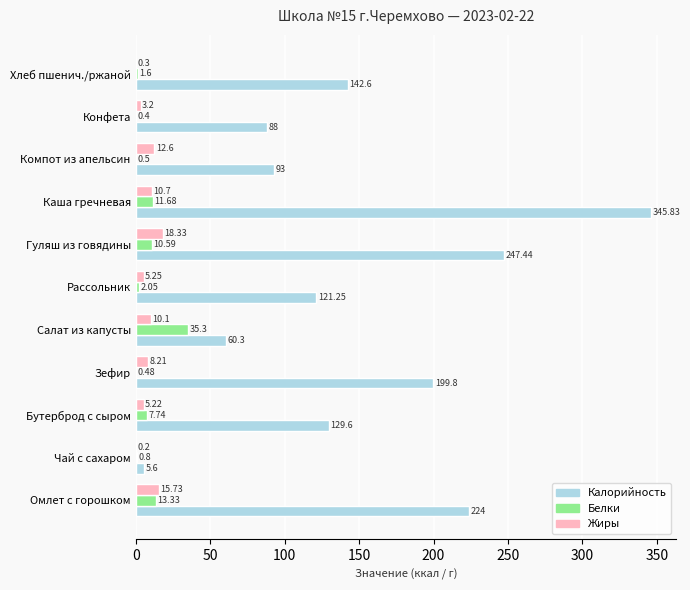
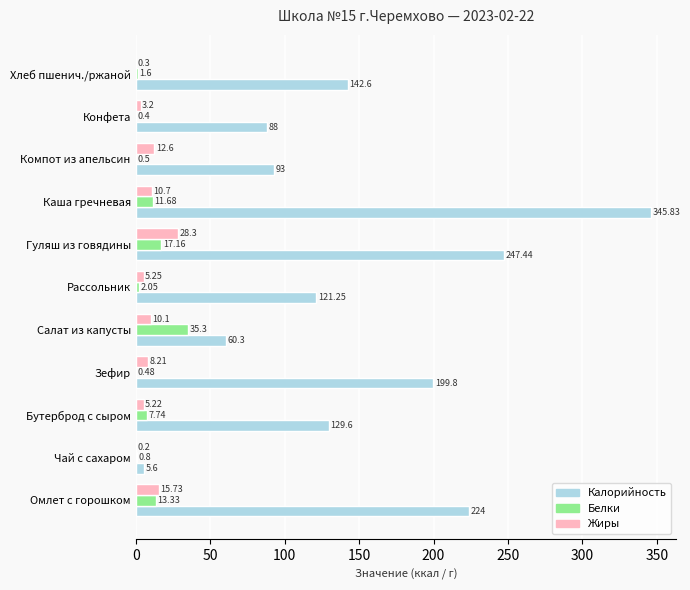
  {
    "Калорийность": {
      "Хлеб пшенич./ржаной": 142.6,
      "Конфета": 88,
      "Компот из апельсин": 93,
      "Каша гречневая": 345.83,
      "Гуляш из говядины": 247.44,
      "Рассольник": 121.25,
      "Салат из капусты": 60.3,
      "Зефир": 199.8,
      "Бутерброд с сыром": 129.6,
      "Чай с сахаром": 5.6,
      "Омлет с горошком": 224
    },
    "Белки": {
      "Хлеб пшенич./ржаной": 1.6,
      "Конфета": 0.4,
      "Компот из апельсин": 0.5,
      "Каша гречневая": 11.68,
-     "Гуляш из говядины": 10.59,
+     "Гуляш из говядины": 17.16,
      "Рассольник": 2.05,
      "Салат из капусты": 35.3,
      "Зефир": 0.48,
      "Бутерброд с сыром": 7.74,
      "Чай с сахаром": 0.8,
      "Омлет с горошком": 13.33
    },
    "Жиры": {
      "Хлеб пшенич./ржаной": 0.3,
      "Конфета": 3.2,
      "Компот из апельсин": 12.6,
      "Каша гречневая": 10.7,
-     "Гуляш из говядины": 18.33,
+     "Гуляш из говядины": 28.3,
      "Рассольник": 5.25,
      "Салат из капусты": 10.1,
      "Зефир": 8.21,
      "Бутерброд с сыром": 5.22,
      "Чай с сахаром": 0.2,
      "Омлет с горошком": 15.73
    }
  }
